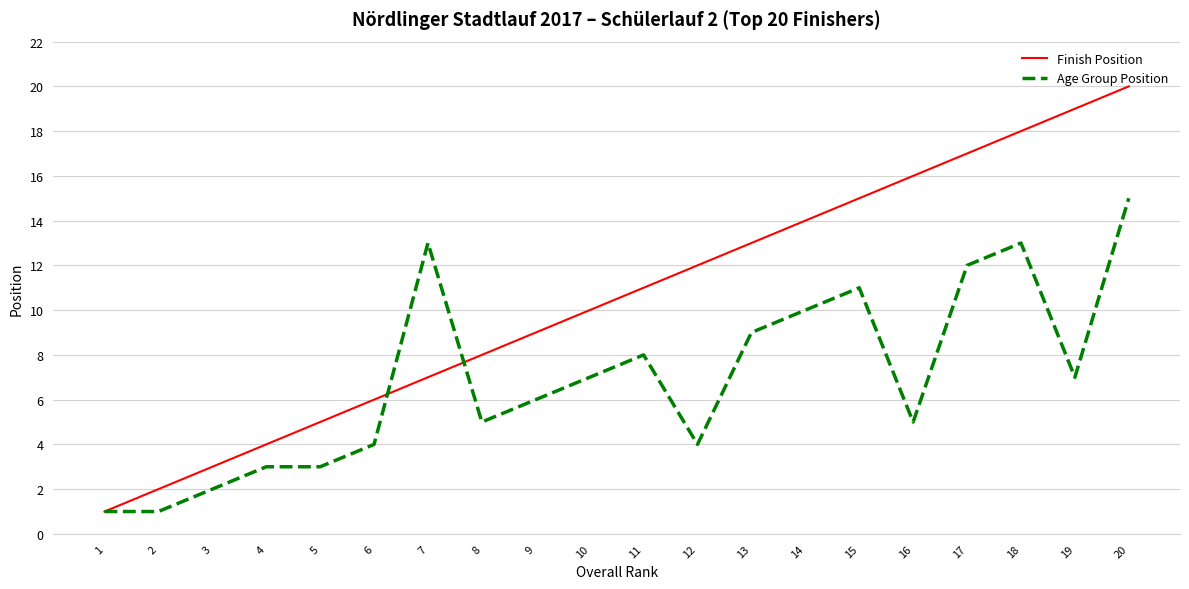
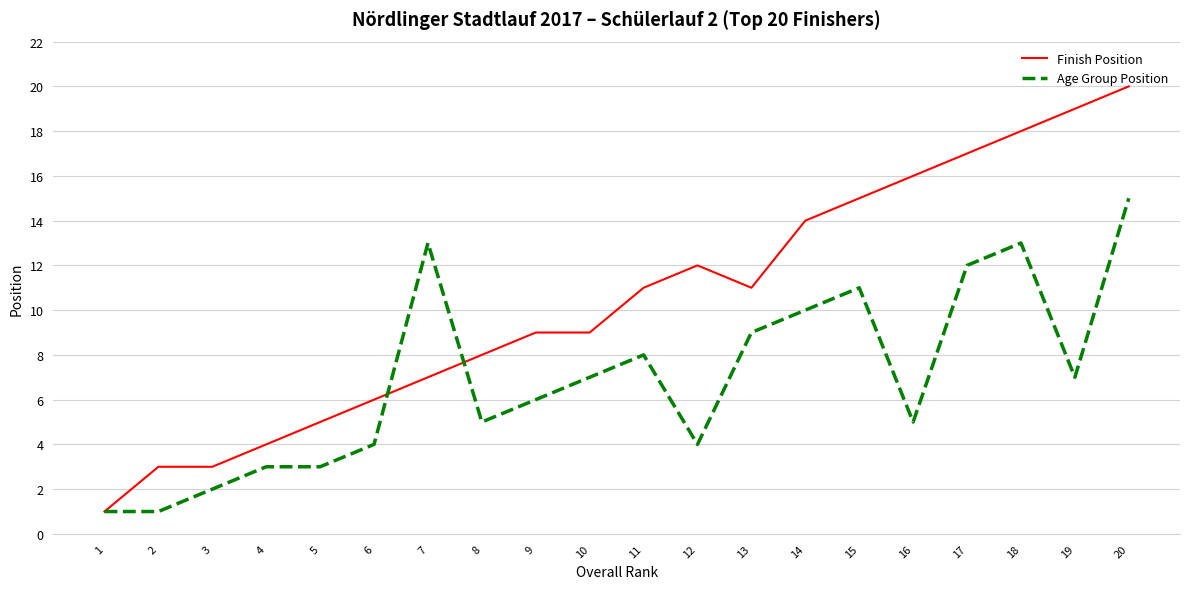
  {
    "Finish Position": {
-     "2": 2,
+     "2": 3,
      "3": 3,
      "4": 4,
      "5": 5,
      "6": 6,
      "7": 7,
      "8": 8,
      "9": 9,
-     "10": 10,
+     "10": 9,
      "11": 11,
      "12": 12,
-     "13": 13,
+     "13": 11,
      "14": 14,
      "15": 15,
      "16": 16,
      "17": 17,
      "18": 18,
      "19": 19,
      "20": 20
    },
    "Age Group Position": {
      "2": 1,
      "3": 2,
      "4": 3,
      "5": 3,
      "6": 4,
      "7": 13,
      "8": 5,
      "9": 6,
      "10": 7,
      "11": 8,
      "12": 4,
      "13": 9,
      "14": 10,
      "15": 11,
      "16": 5,
      "17": 12,
      "18": 13,
      "19": 7,
      "20": 15
    }
  }
